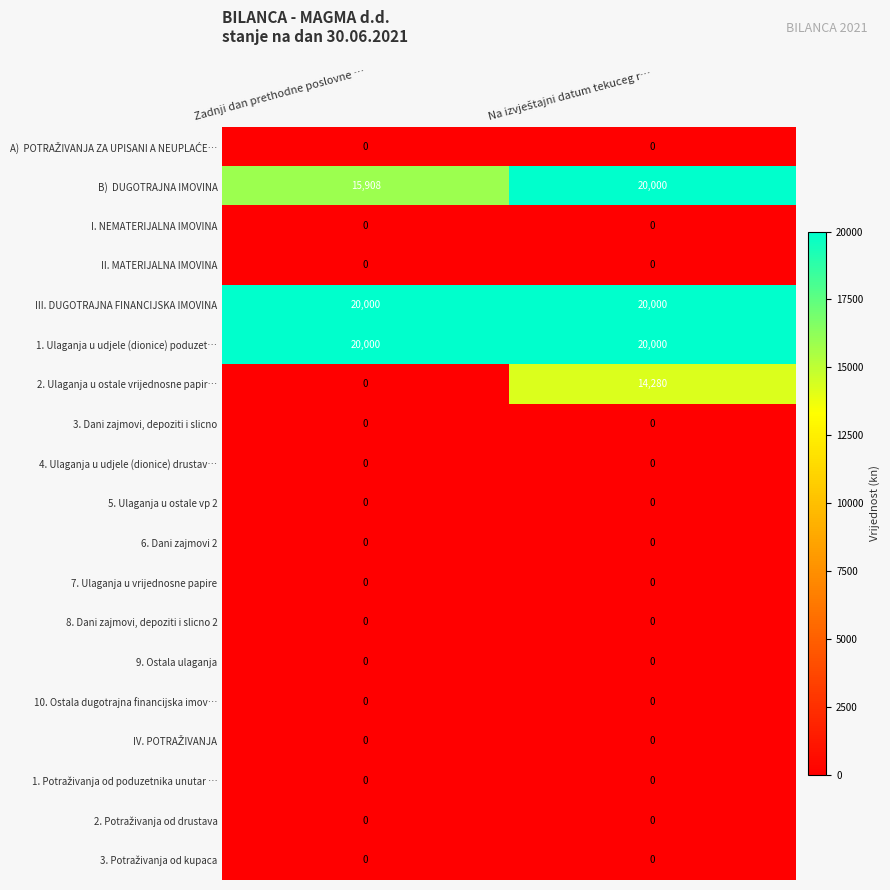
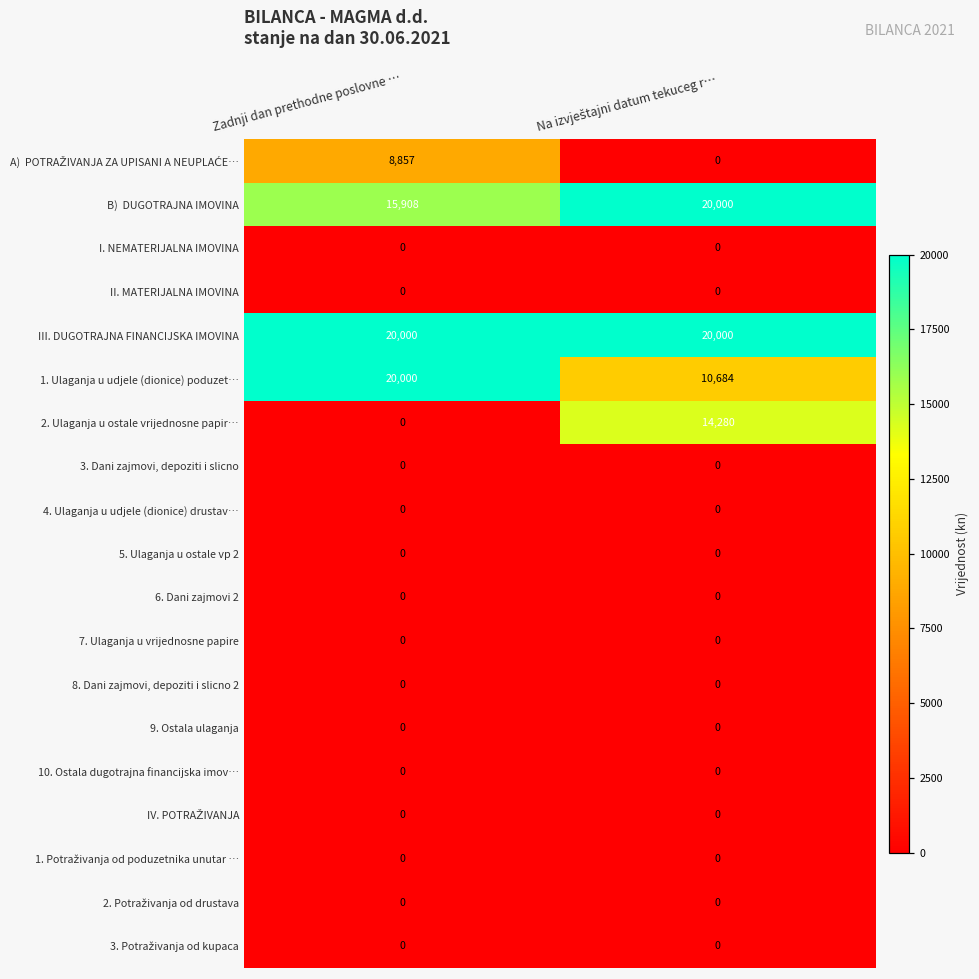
  {
    "A) POTRAŽIVANJA ZA UPISANI A NEUPLAĆE…": {
-     "Zadnji dan prethodne poslovne …": "0",
+     "Zadnji dan prethodne poslovne …": "8,857",
      "Na izvještajni datum tekuceg r…": "0"
    },
    "B) DUGOTRAJNA IMOVINA": {
      "Zadnji dan prethodne poslovne …": "15,908",
      "Na izvještajni datum tekuceg r…": "20,000"
    },
    "I. NEMATERIJALNA IMOVINA": {
      "Zadnji dan prethodne poslovne …": "0",
      "Na izvještajni datum tekuceg r…": "0"
    },
    "II. MATERIJALNA IMOVINA": {
      "Zadnji dan prethodne poslovne …": "0",
      "Na izvještajni datum tekuceg r…": "0"
    },
    "III. DUGOTRAJNA FINANCIJSKA IMOVINA": {
      "Zadnji dan prethodne poslovne …": "20,000",
      "Na izvještajni datum tekuceg r…": "20,000"
    },
    "1. Ulaganja u udjele (dionice) poduzet…": {
      "Zadnji dan prethodne poslovne …": "20,000",
-     "Na izvještajni datum tekuceg r…": "20,000"
+     "Na izvještajni datum tekuceg r…": "10,684"
    },
    "2. Ulaganja u ostale vrijednosne papir…": {
      "Zadnji dan prethodne poslovne …": "0",
      "Na izvještajni datum tekuceg r…": "14,280"
    },
    "3. Dani zajmovi, depoziti i slicno": {
      "Zadnji dan prethodne poslovne …": "0",
      "Na izvještajni datum tekuceg r…": "0"
    },
    "4. Ulaganja u udjele (dionice) drustav…": {
      "Zadnji dan prethodne poslovne …": "0",
      "Na izvještajni datum tekuceg r…": "0"
    },
    "5. Ulaganja u ostale vp 2": {
      "Zadnji dan prethodne poslovne …": "0",
      "Na izvještajni datum tekuceg r…": "0"
    },
    "6. Dani zajmovi 2": {
      "Zadnji dan prethodne poslovne …": "0",
      "Na izvještajni datum tekuceg r…": "0"
    },
    "7. Ulaganja u vrijednosne papire": {
      "Zadnji dan prethodne poslovne …": "0",
      "Na izvještajni datum tekuceg r…": "0"
    },
    "8. Dani zajmovi, depoziti i slicno 2": {
      "Zadnji dan prethodne poslovne …": "0",
      "Na izvještajni datum tekuceg r…": "0"
    },
    "9. Ostala ulaganja": {
      "Zadnji dan prethodne poslovne …": "0",
      "Na izvještajni datum tekuceg r…": "0"
    },
    "10. Ostala dugotrajna financijska imov…": {
      "Zadnji dan prethodne poslovne …": "0",
      "Na izvještajni datum tekuceg r…": "0"
    },
    "IV. POTRAŽIVANJA": {
      "Zadnji dan prethodne poslovne …": "0",
      "Na izvještajni datum tekuceg r…": "0"
    },
    "1. Potraživanja od poduzetnika unutar …": {
      "Zadnji dan prethodne poslovne …": "0",
      "Na izvještajni datum tekuceg r…": "0"
    },
    "2. Potraživanja od drustava": {
      "Zadnji dan prethodne poslovne …": "0",
      "Na izvještajni datum tekuceg r…": "0"
    },
    "3. Potraživanja od kupaca": {
      "Zadnji dan prethodne poslovne …": "0",
      "Na izvještajni datum tekuceg r…": "0"
    }
  }
